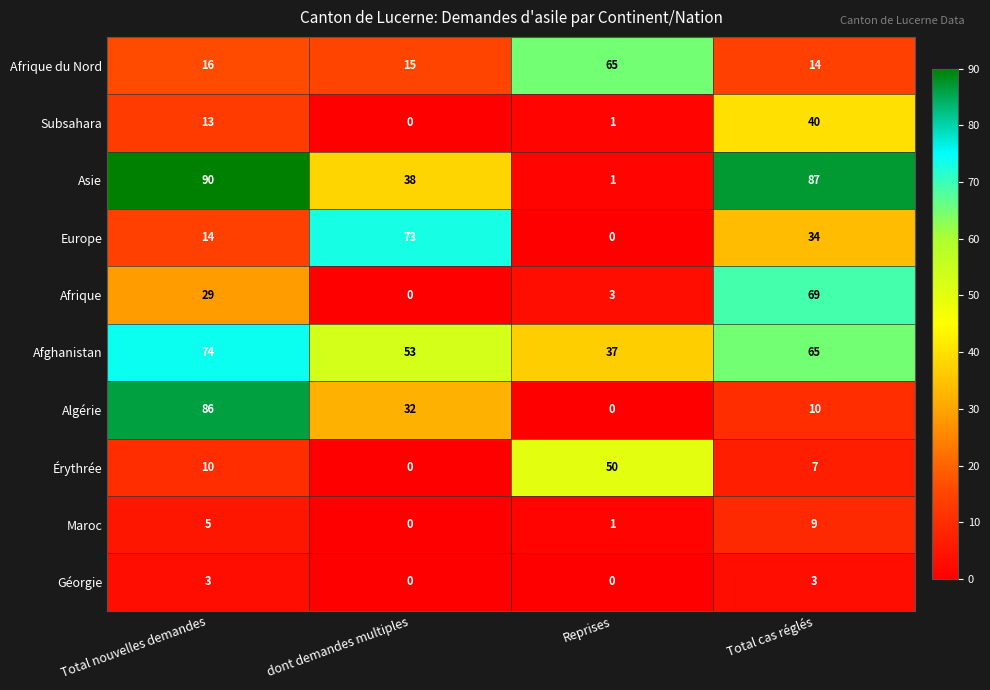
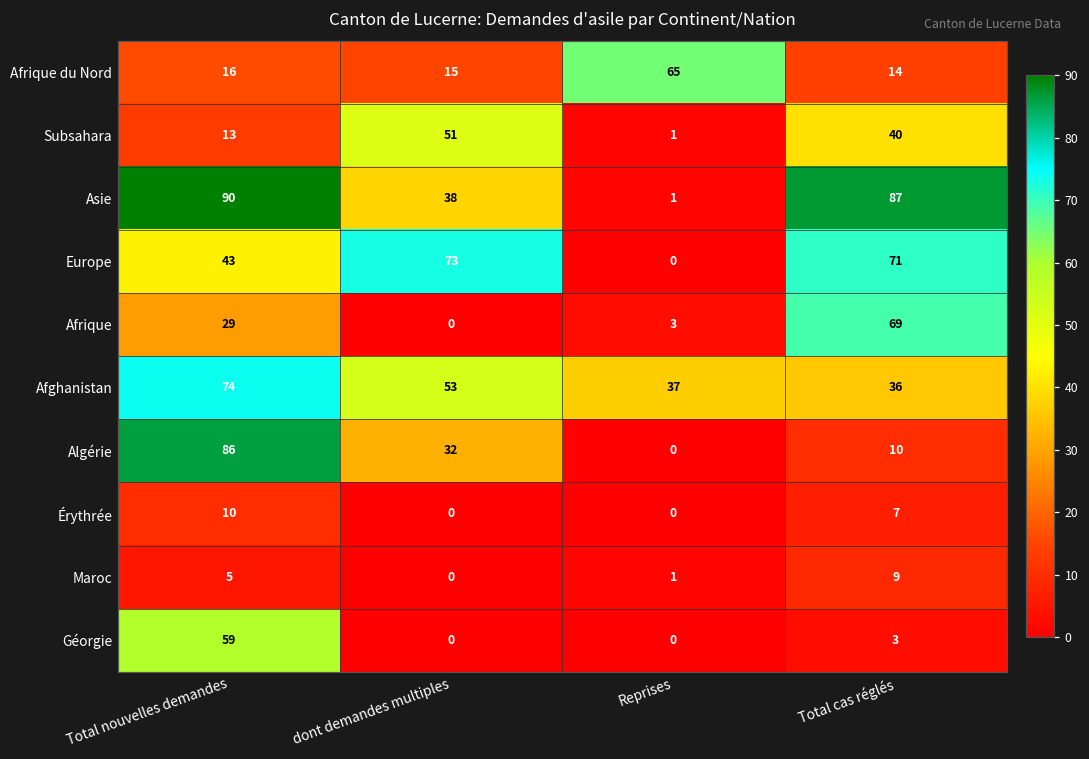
  {
    "Afrique du Nord": {
      "Total nouvelles demandes": 16,
      "dont demandes multiples": 15,
      "Reprises": 65,
      "Total cas réglés": 14
    },
    "Subsahara": {
      "Total nouvelles demandes": 13,
-     "dont demandes multiples": 0,
+     "dont demandes multiples": 51,
      "Reprises": 1,
      "Total cas réglés": 40
    },
    "Asie": {
      "Total nouvelles demandes": 90,
      "dont demandes multiples": 38,
      "Reprises": 1,
      "Total cas réglés": 87
    },
    "Europe": {
-     "Total nouvelles demandes": 14,
+     "Total nouvelles demandes": 43,
      "dont demandes multiples": 73,
      "Reprises": 0,
-     "Total cas réglés": 34
+     "Total cas réglés": 71
    },
    "Afrique": {
      "Total nouvelles demandes": 29,
      "dont demandes multiples": 0,
      "Reprises": 3,
      "Total cas réglés": 69
    },
    "Afghanistan": {
      "Total nouvelles demandes": 74,
      "dont demandes multiples": 53,
      "Reprises": 37,
-     "Total cas réglés": 65
+     "Total cas réglés": 36
    },
    "Algérie": {
      "Total nouvelles demandes": 86,
      "dont demandes multiples": 32,
      "Reprises": 0,
      "Total cas réglés": 10
    },
    "Érythrée": {
      "Total nouvelles demandes": 10,
      "dont demandes multiples": 0,
-     "Reprises": 50,
+     "Reprises": 0,
      "Total cas réglés": 7
    },
    "Maroc": {
      "Total nouvelles demandes": 5,
      "dont demandes multiples": 0,
      "Reprises": 1,
      "Total cas réglés": 9
    },
    "Géorgie": {
-     "Total nouvelles demandes": 3,
+     "Total nouvelles demandes": 59,
      "dont demandes multiples": 0,
      "Reprises": 0,
      "Total cas réglés": 3
    }
  }
